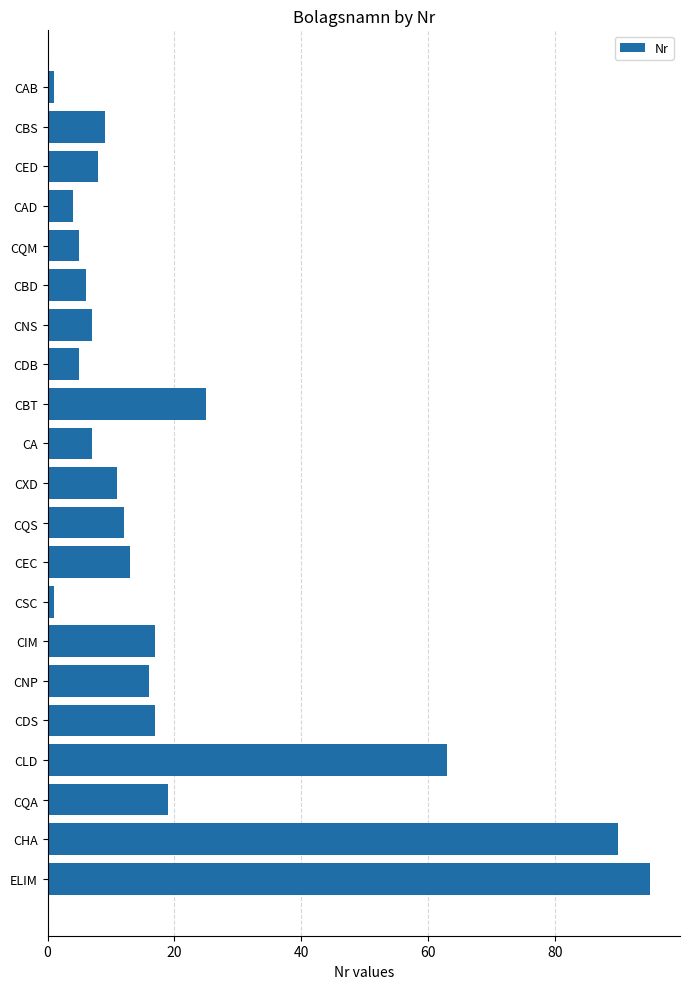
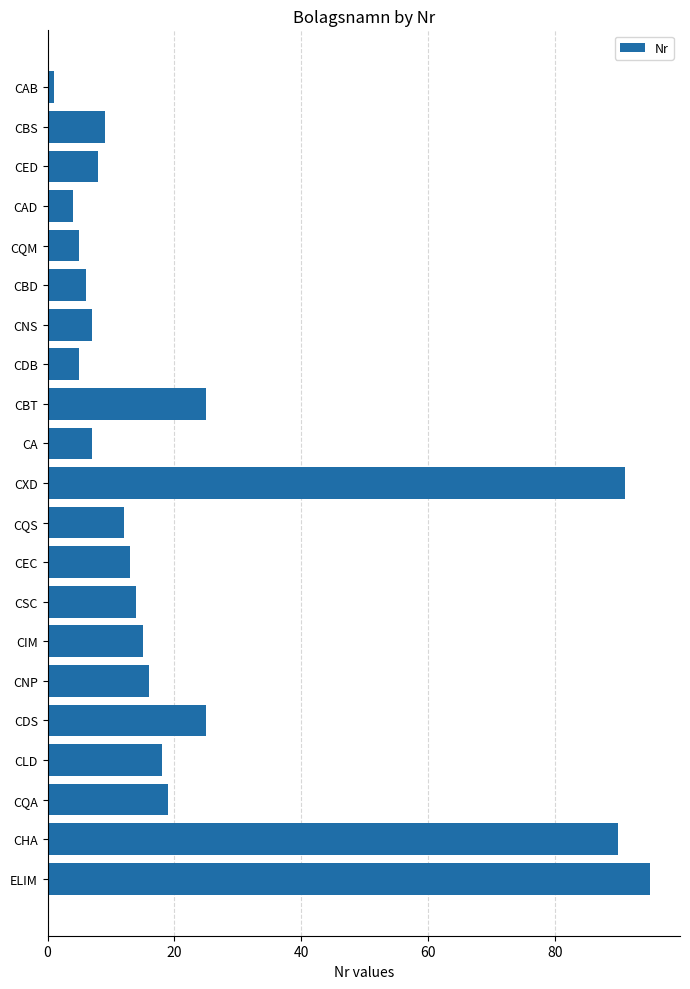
  {
    "CAB": 1,
    "CBS": 9,
    "CED": 8,
    "CAD": 4,
    "CQM": 5,
    "CBD": 6,
    "CNS": 7,
    "CDB": 5,
    "CBT": 25,
    "CA": 7,
-   "CXD": 11,
+   "CXD": 91,
    "CQS": 12,
    "CEC": 13,
-   "CSC": 1,
-   "CIM": 17,
+   "CSC": 14,
+   "CIM": 15,
    "CNP": 16,
-   "CDS": 17,
-   "CLD": 63,
+   "CDS": 25,
+   "CLD": 18,
    "CQA": 19,
    "CHA": 90,
    "ELIM": 95
  }
